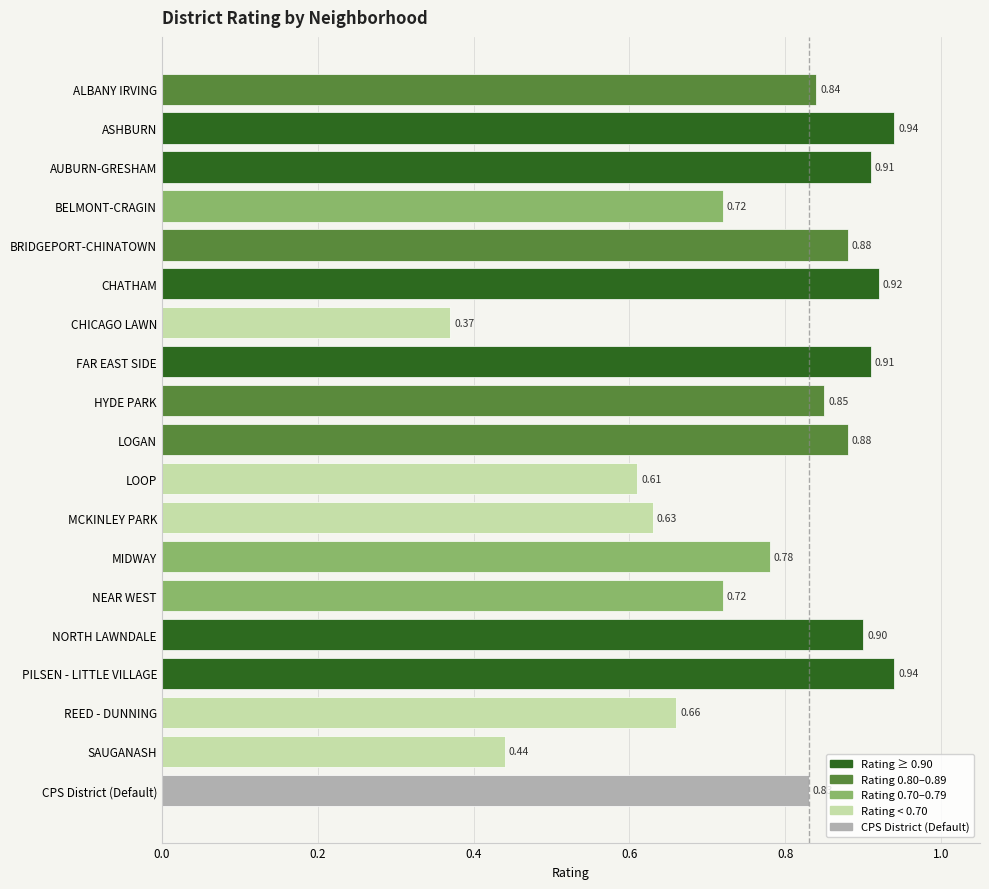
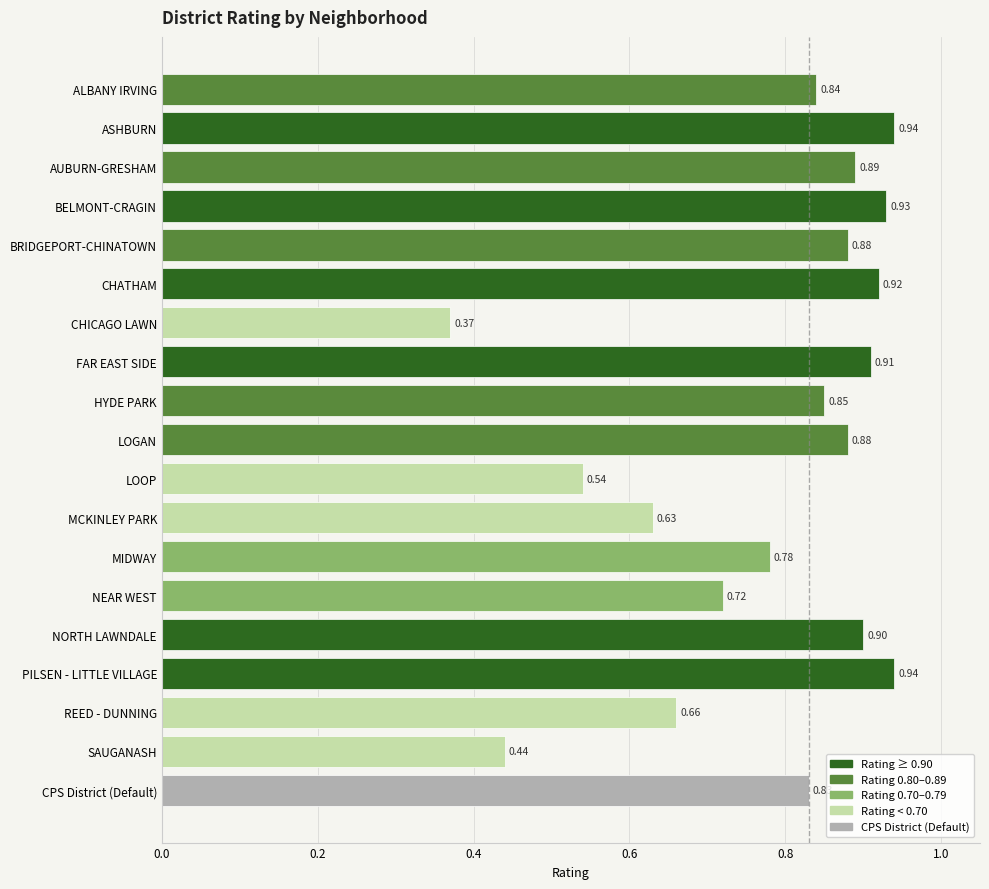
  {
    "ALBANY IRVING": 0.84,
    "ASHBURN": 0.94,
-   "AUBURN-GRESHAM": 0.91,
-   "BELMONT-CRAGIN": 0.72,
+   "AUBURN-GRESHAM": 0.89,
+   "BELMONT-CRAGIN": 0.93,
    "BRIDGEPORT-CHINATOWN": 0.88,
    "CHATHAM": 0.92,
    "CHICAGO LAWN": 0.37,
    "FAR EAST SIDE": 0.91,
    "HYDE PARK": 0.85,
    "LOGAN": 0.88,
-   "LOOP": 0.61,
+   "LOOP": 0.54,
    "MCKINLEY PARK": 0.63,
    "MIDWAY": 0.78,
    "NEAR WEST": 0.72,
    "NORTH LAWNDALE": 0.90,
    "PILSEN - LITTLE VILLAGE": 0.94,
    "REED - DUNNING": 0.66,
    "SAUGANASH": 0.44
  }
